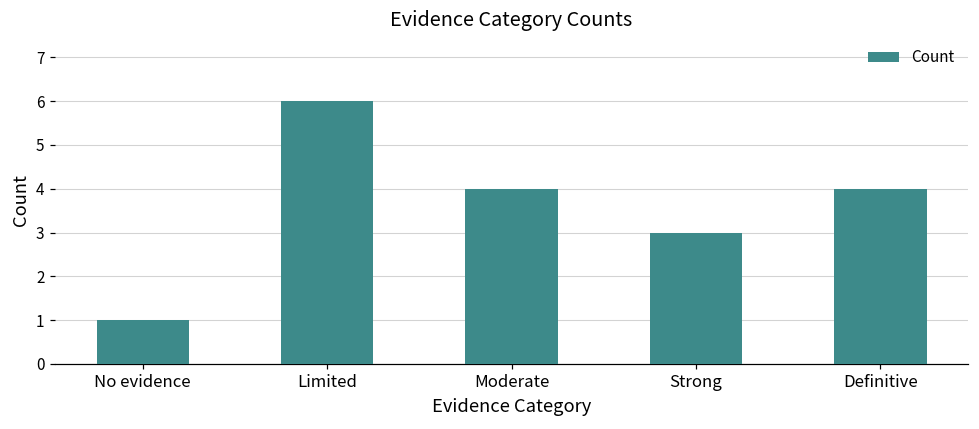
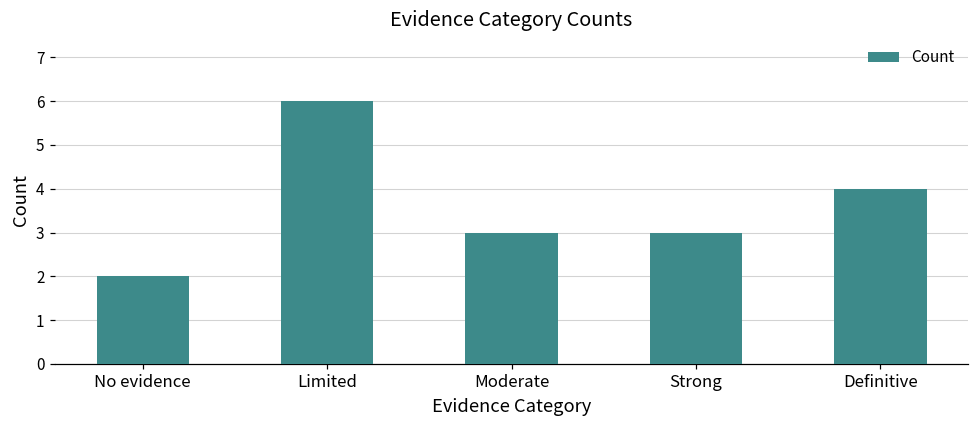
  {
-   "No evidence": 1,
+   "No evidence": 2,
    "Limited": 6,
-   "Moderate": 4,
+   "Moderate": 3,
    "Strong": 3,
    "Definitive": 4
  }
